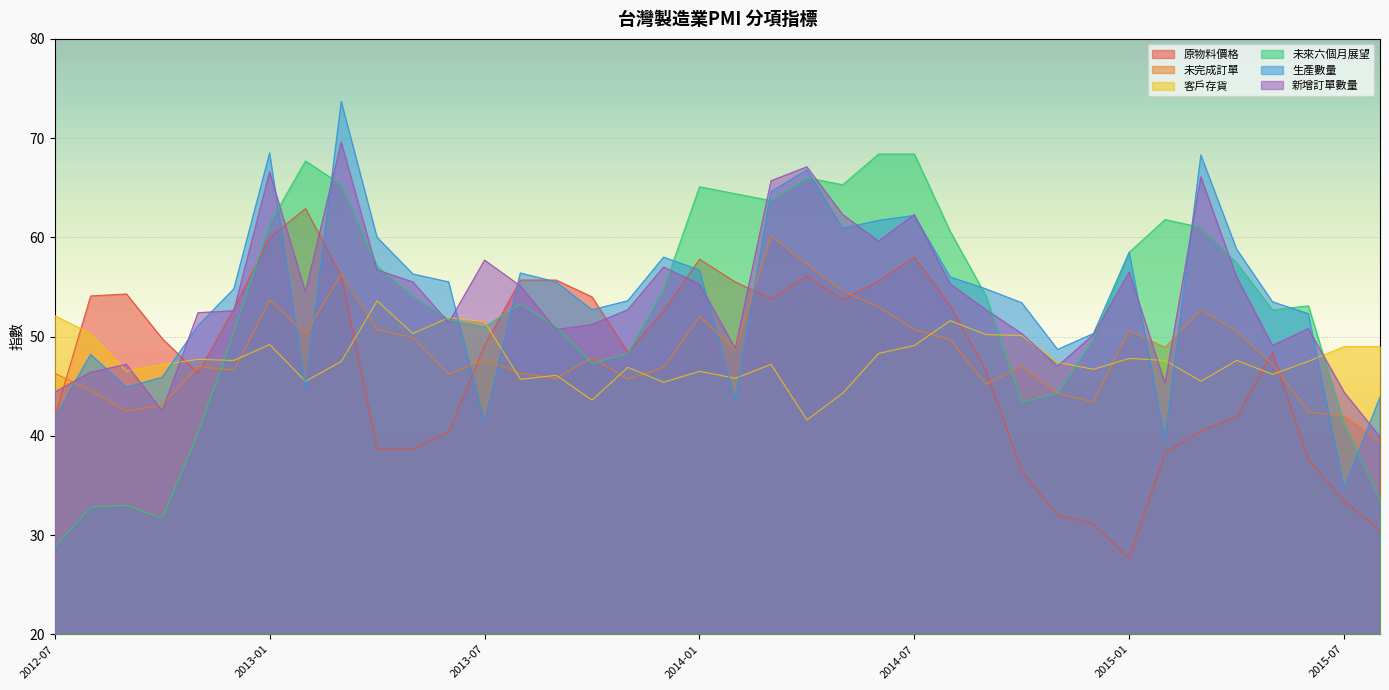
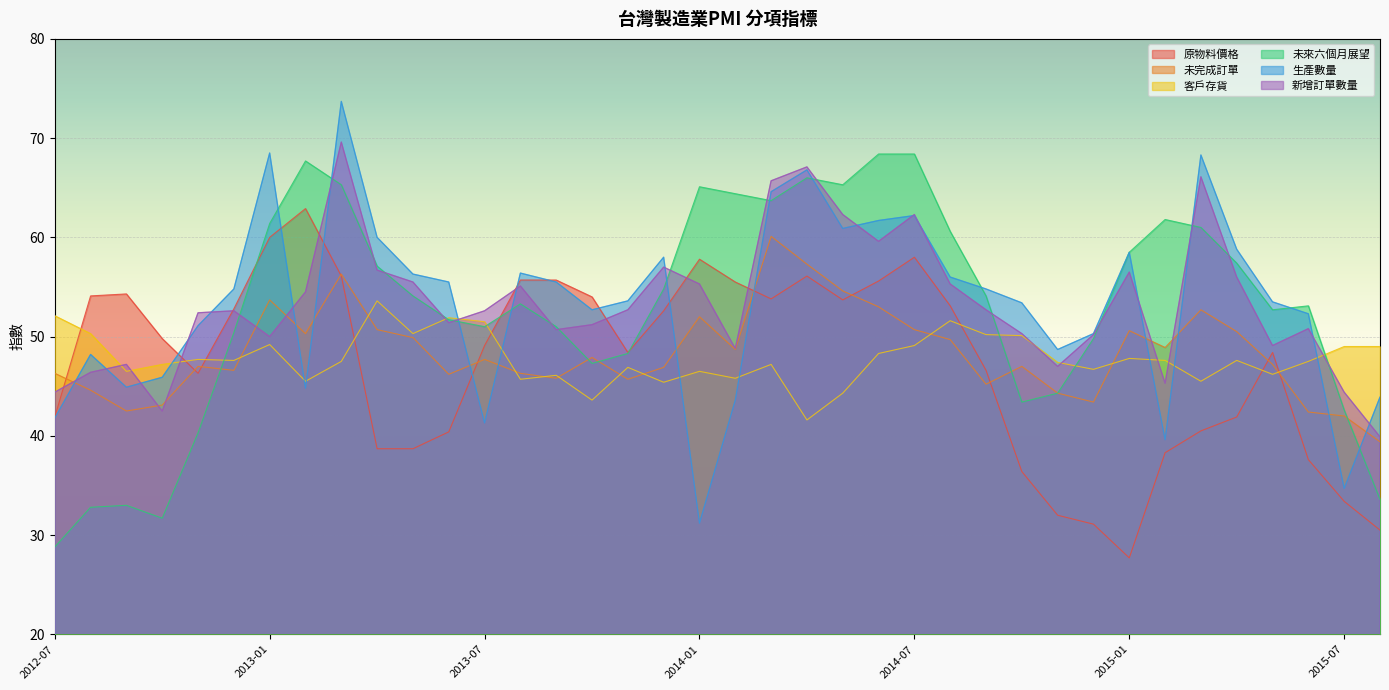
  {
    "客戶存貨": {
      "2012-07": 52,
      "2013-01": 49,
      "2013-07": 52,
      "2014-01": 47,
      "2014-07": 49,
      "2015-01": 48,
      "2015-07": 49
    },
    "未來六個月展望": {
      "2012-07": 29,
      "2013-01": 61,
      "2013-07": 51,
      "2014-01": 65,
      "2014-07": 68,
-     "2015-07": 41
+     "2015-07": 43
    },
    "生產數量": {
      "2013-01": 69,
      "2013-07": 41,
-     "2014-01": 57,
+     "2014-01": 31,
      "2015-07": 35
    },
    "新增訂單數量": {
      "2012-07": 44,
-     "2013-01": 67,
-     "2013-07": 58,
+     "2013-01": 50,
+     "2013-07": 53,
      "2014-01": 55,
      "2015-01": 57,
      "2015-07": 44
    }
  }
